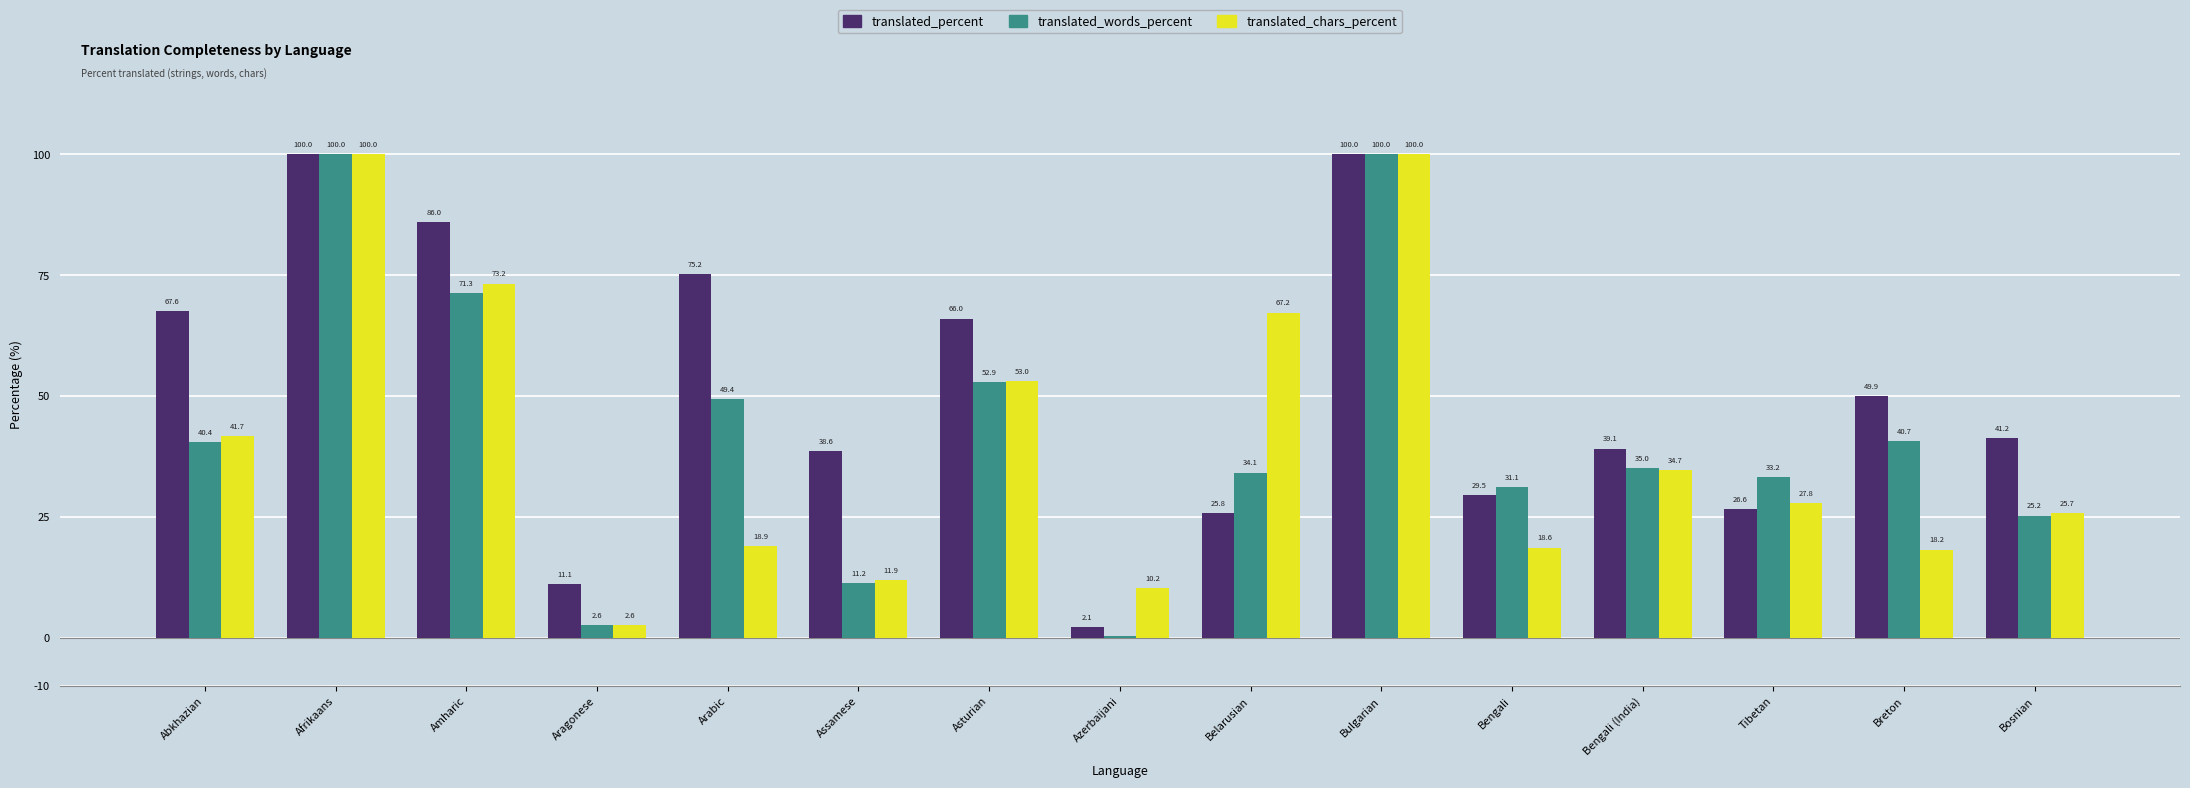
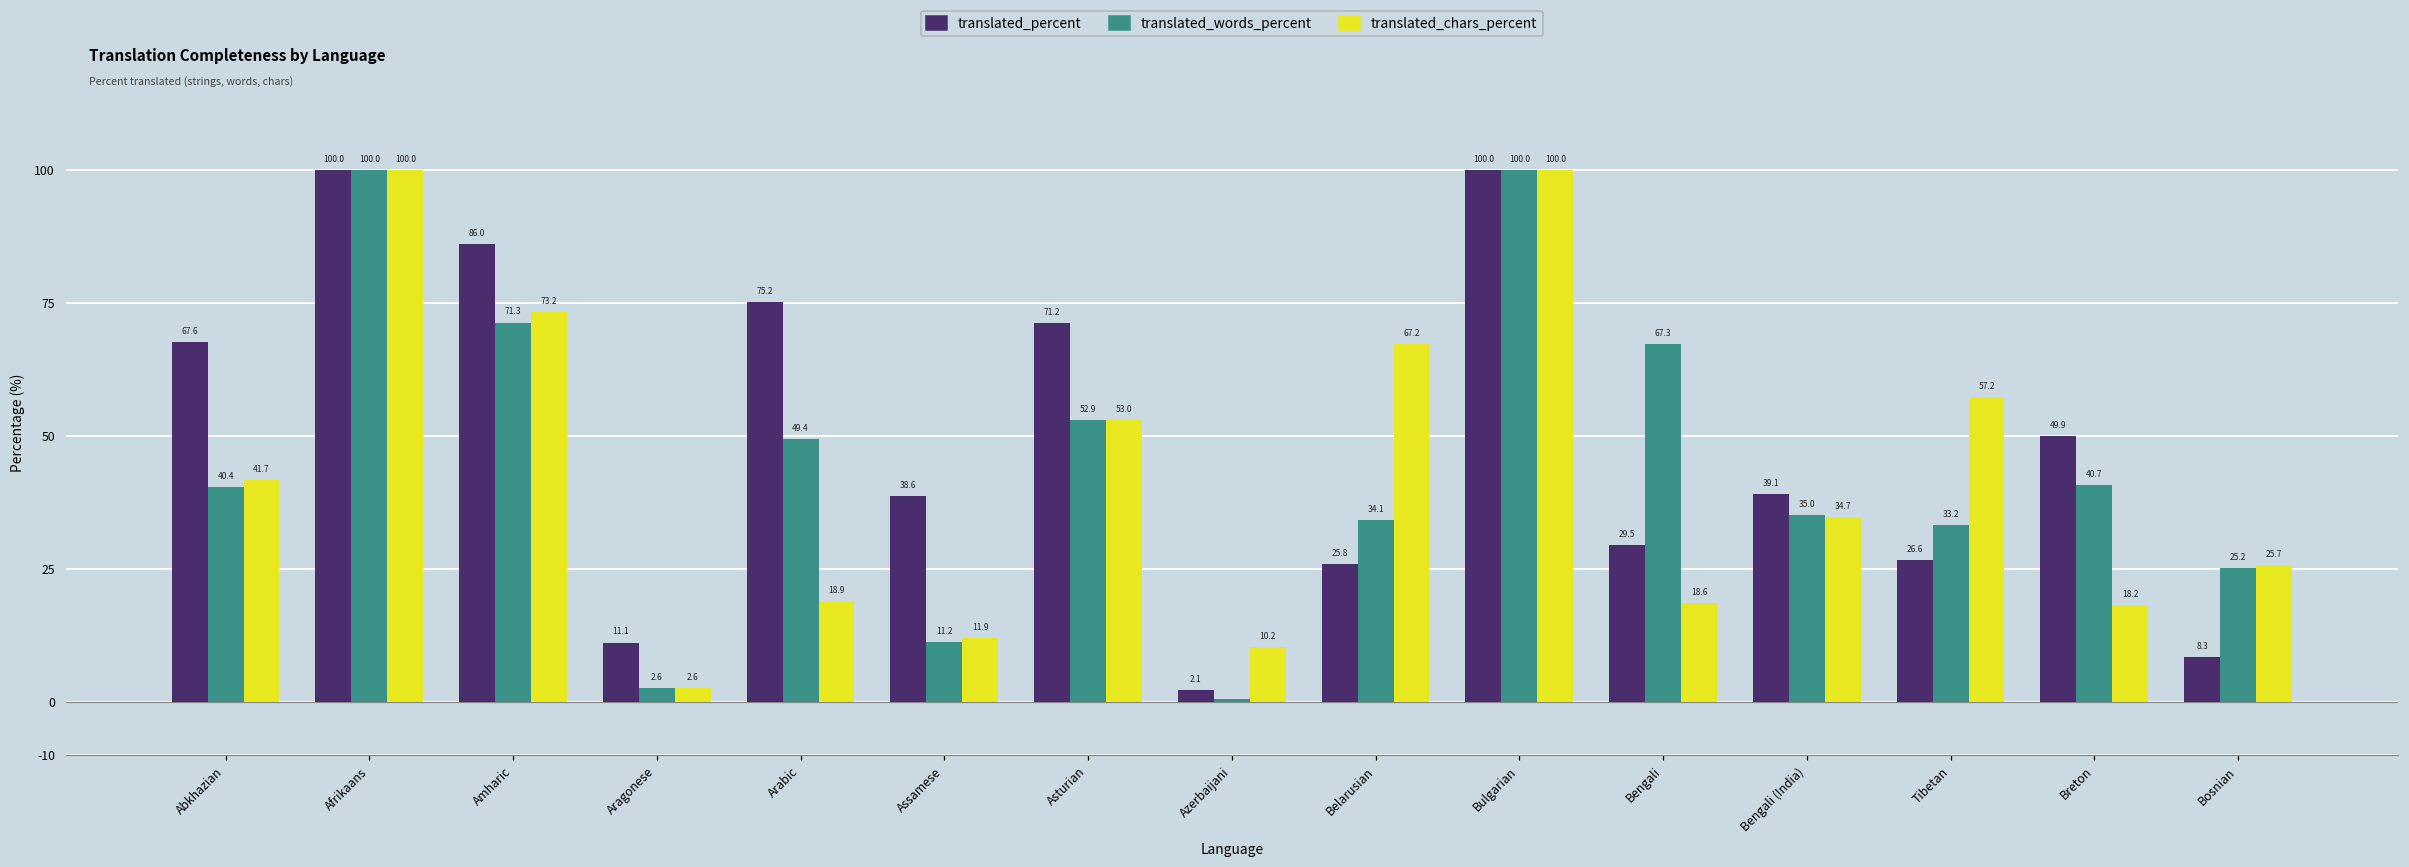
  {
    "translated_percent": {
      "Abkhazian": 67.6,
      "Afrikaans": 100.0,
      "Amharic": 86.0,
      "Aragonese": 11.1,
      "Arabic": 75.2,
      "Assamese": 38.6,
-     "Asturian": 66.0,
+     "Asturian": 71.2,
      "Azerbaijani": 2.1,
      "Belarusian": 25.8,
      "Bulgarian": 100.0,
      "Bengali": 29.5,
      "Bengali (India)": 39.1,
      "Tibetan": 26.6,
      "Breton": 49.9,
-     "Bosnian": 41.2
+     "Bosnian": 8.3
    },
    "translated_words_percent": {
      "Abkhazian": 40.4,
      "Afrikaans": 100.0,
      "Amharic": 71.3,
      "Aragonese": 2.6,
      "Arabic": 49.4,
      "Assamese": 11.2,
      "Asturian": 52.9,
      "Belarusian": 34.1,
      "Bulgarian": 100.0,
-     "Bengali": 31.1,
+     "Bengali": 67.3,
      "Bengali (India)": 35.0,
      "Tibetan": 33.2,
      "Breton": 40.7,
      "Bosnian": 25.2
    },
    "translated_chars_percent": {
      "Abkhazian": 41.7,
      "Afrikaans": 100.0,
      "Amharic": 73.2,
      "Aragonese": 2.6,
      "Arabic": 18.9,
      "Assamese": 11.9,
      "Asturian": 53.0,
      "Azerbaijani": 10.2,
      "Belarusian": 67.2,
      "Bulgarian": 100.0,
      "Bengali": 18.6,
      "Bengali (India)": 34.7,
-     "Tibetan": 27.8,
+     "Tibetan": 57.2,
      "Breton": 18.2,
      "Bosnian": 25.7
    }
  }
